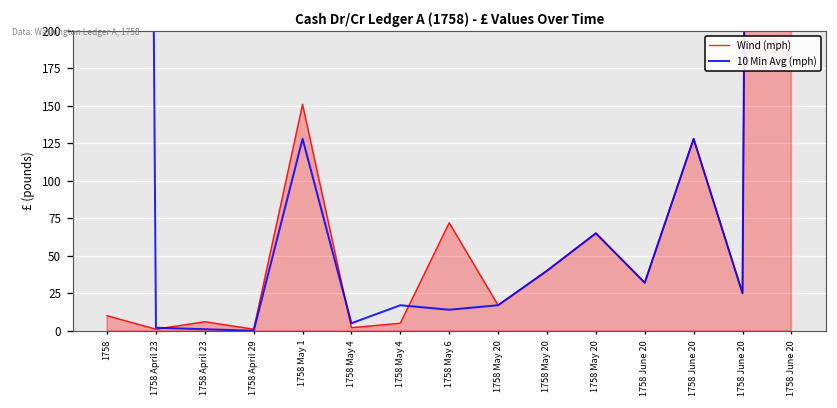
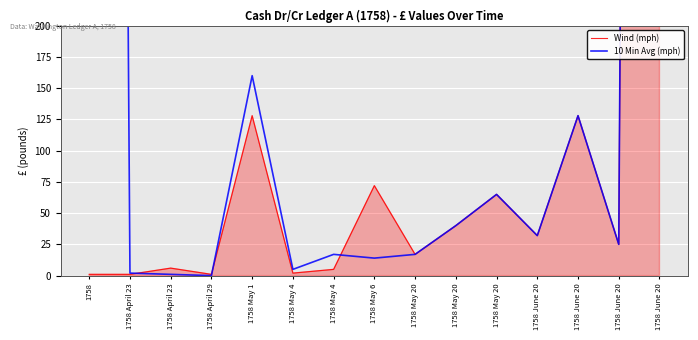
  {
    "Wind (mph)": {
-     "1758": 10,
-     "1758 May 1": 151,
+     "1758": 1,
+     "1758 May 1": 128,
      "1758 May 6": 72
    },
    "10 Min Avg (mph)": {
-     "1758 May 1": 128,
+     "1758 May 1": 160,
      "1758 May 6": 14
    }
  }
